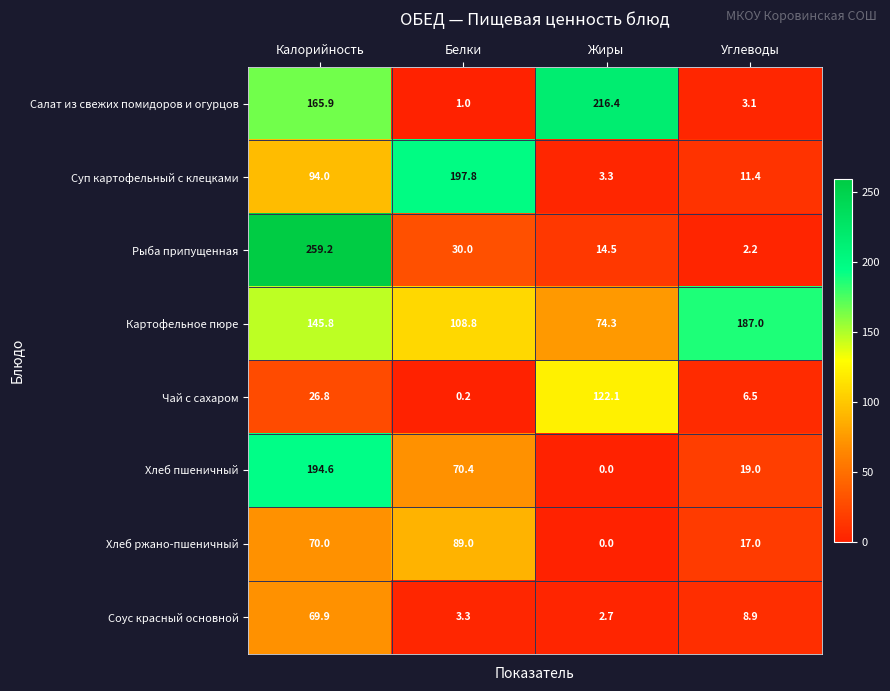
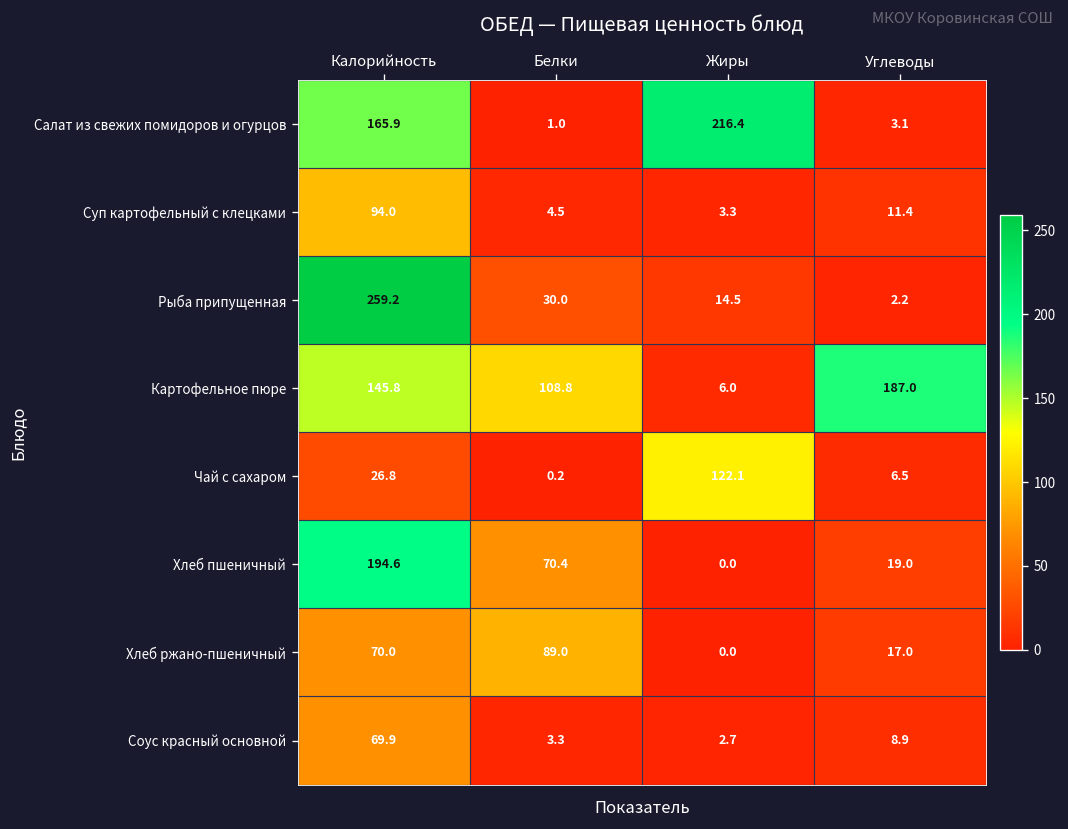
  {
    "Салат из свежих помидоров и огурцов": {
      "Калорийность": 165.9,
      "Белки": 1.0,
      "Жиры": 216.4,
      "Углеводы": 3.1
    },
    "Суп картофельный с клецками": {
      "Калорийность": 94.0,
-     "Белки": 197.8,
+     "Белки": 4.5,
      "Жиры": 3.3,
      "Углеводы": 11.4
    },
    "Рыба припущенная": {
      "Калорийность": 259.2,
      "Белки": 30.0,
      "Жиры": 14.5,
      "Углеводы": 2.2
    },
    "Картофельное пюре": {
      "Калорийность": 145.8,
      "Белки": 108.8,
-     "Жиры": 74.3,
+     "Жиры": 6.0,
      "Углеводы": 187.0
    },
    "Чай с сахаром": {
      "Калорийность": 26.8,
      "Белки": 0.2,
      "Жиры": 122.1,
      "Углеводы": 6.5
    },
    "Хлеб пшеничный": {
      "Калорийность": 194.6,
      "Белки": 70.4,
      "Жиры": 0.0,
      "Углеводы": 19.0
    },
    "Хлеб ржано-пшеничный": {
      "Калорийность": 70.0,
      "Белки": 89.0,
      "Жиры": 0.0,
      "Углеводы": 17.0
    },
    "Соус красный основной": {
      "Калорийность": 69.9,
      "Белки": 3.3,
      "Жиры": 2.7,
      "Углеводы": 8.9
    }
  }
